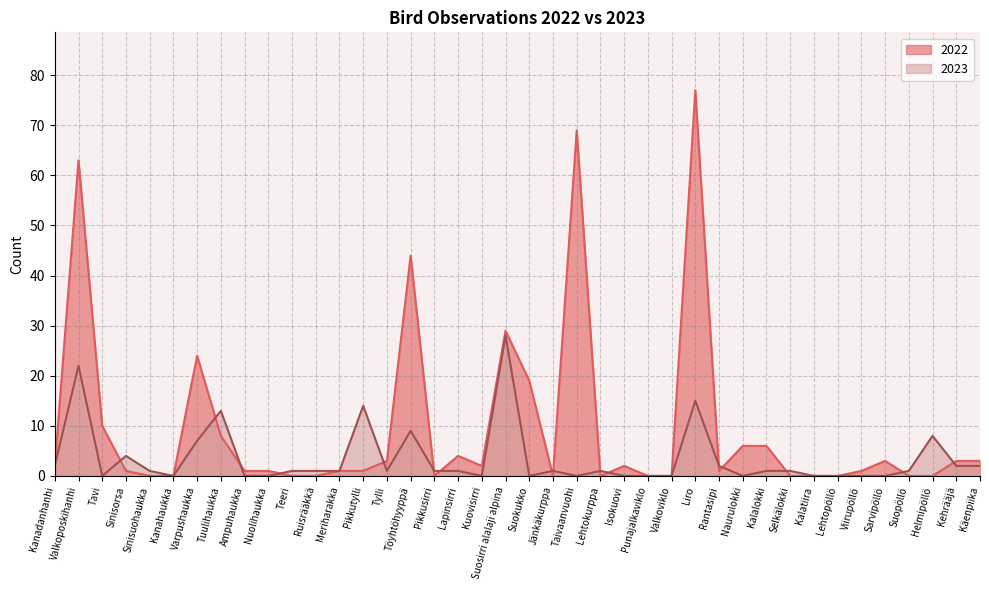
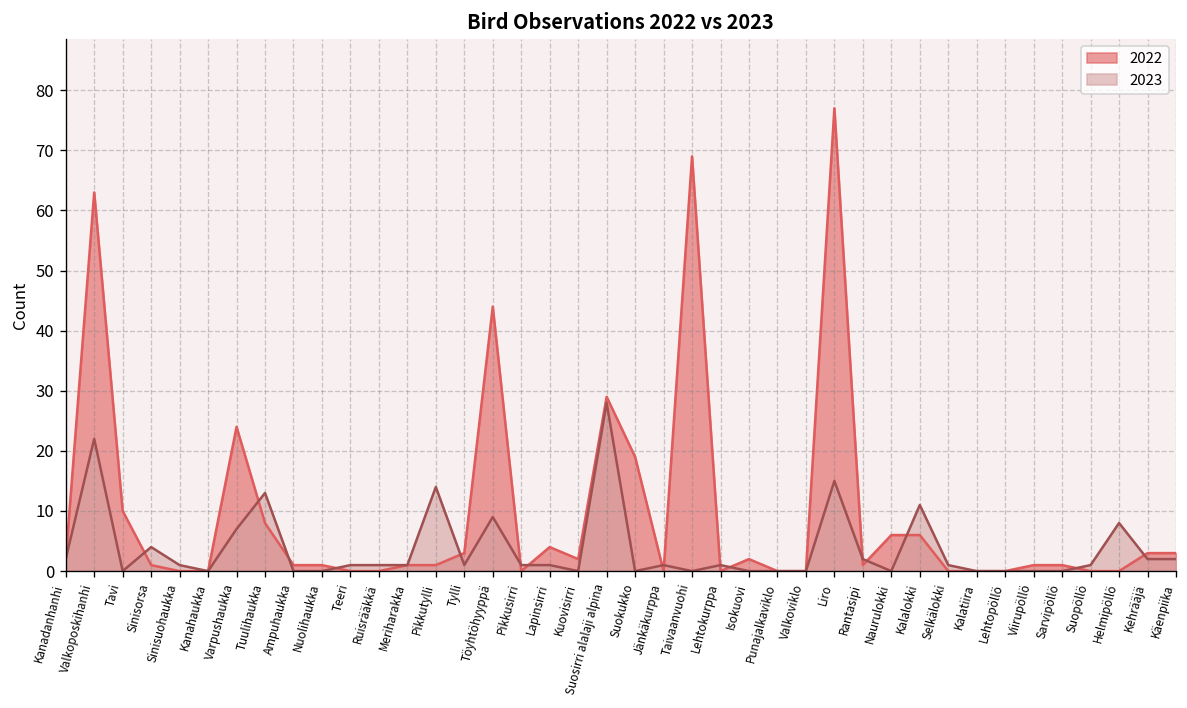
  {
    "2022": {
      "Valkoposkihanhi": 63,
      "Tavi": 10,
      "Sinisorsa": 1,
      "Sinisuohaukka": 0,
      "Varpushaukka": 24,
      "Tuulihaukka": 8,
      "Ampuhaukka": 1,
      "Nuolihaukka": 1,
      "Teeri": 0,
      "Ruisrääkkä": 0,
      "Pikkutylli": 1,
      "Tylli": 3,
      "Töyhtöhyyppä": 44,
      "Pikkusirri": 0,
      "Lapinsirri": 4,
      "Kuovisirri": 2,
      "Suosirri alalaji alpina": 29,
      "Suokukko": 19,
      "Jänkäkurppa": 0,
      "Taivaanvuohi": 69,
      "Lehtokurppa": 0,
      "Isokuovi": 2,
      "Liro": 77,
      "Rantasipi": 1,
      "Naurulokki": 6,
      "Kalalokki": 6,
      "Selkälokki": 0,
      "Viirupöllö": 1,
-     "Sarvipöllö": 3,
+     "Sarvipöllö": 1,
      "Suopöllö": 0,
      "Helmipöllö": 0,
      "Kehrääjä": 3,
      "Käenpiika": 3
    },
    "2023": {
      "Valkoposkihanhi": 22,
      "Tavi": 0,
      "Sinisorsa": 4,
      "Sinisuohaukka": 1,
      "Varpushaukka": 7,
      "Tuulihaukka": 13,
      "Ampuhaukka": 0,
      "Nuolihaukka": 0,
      "Teeri": 1,
      "Ruisrääkkä": 1,
      "Pikkutylli": 14,
      "Tylli": 1,
      "Töyhtöhyyppä": 9,
      "Pikkusirri": 1,
      "Lapinsirri": 1,
      "Kuovisirri": 0,
      "Suosirri alalaji alpina": 28,
      "Suokukko": 0,
      "Jänkäkurppa": 1,
      "Taivaanvuohi": 0,
      "Lehtokurppa": 1,
      "Isokuovi": 0,
      "Liro": 15,
      "Rantasipi": 2,
      "Naurulokki": 0,
-     "Kalalokki": 1,
+     "Kalalokki": 11,
      "Selkälokki": 1,
      "Viirupöllö": 0,
      "Sarvipöllö": 0,
      "Suopöllö": 1,
      "Helmipöllö": 8,
      "Kehrääjä": 2,
      "Käenpiika": 2
    }
  }
